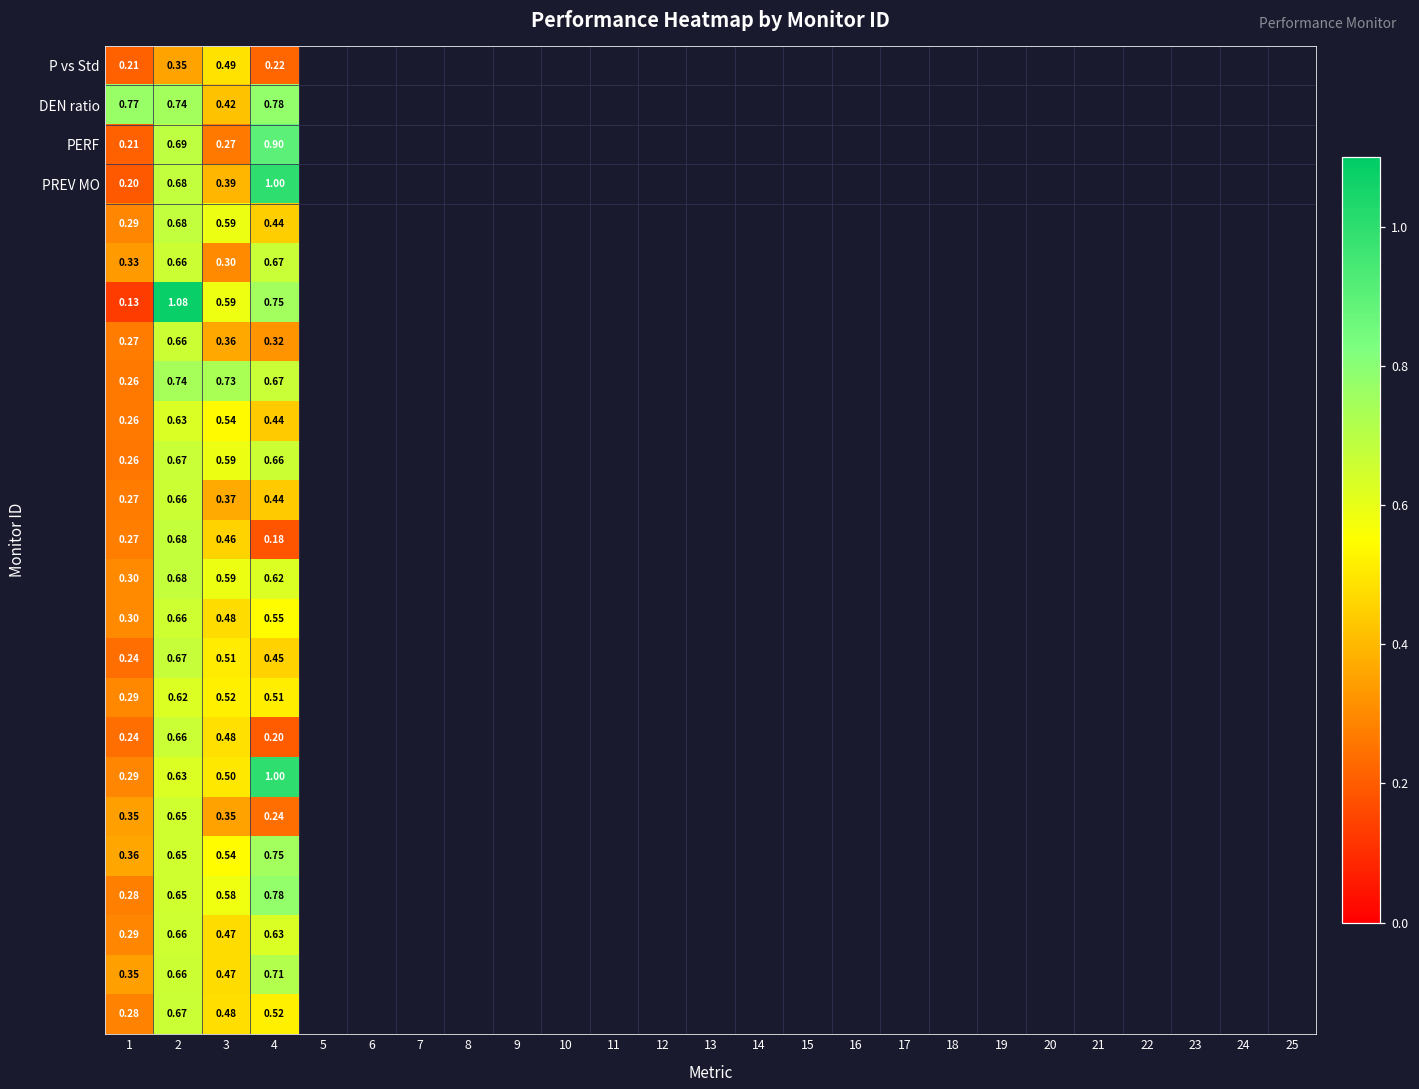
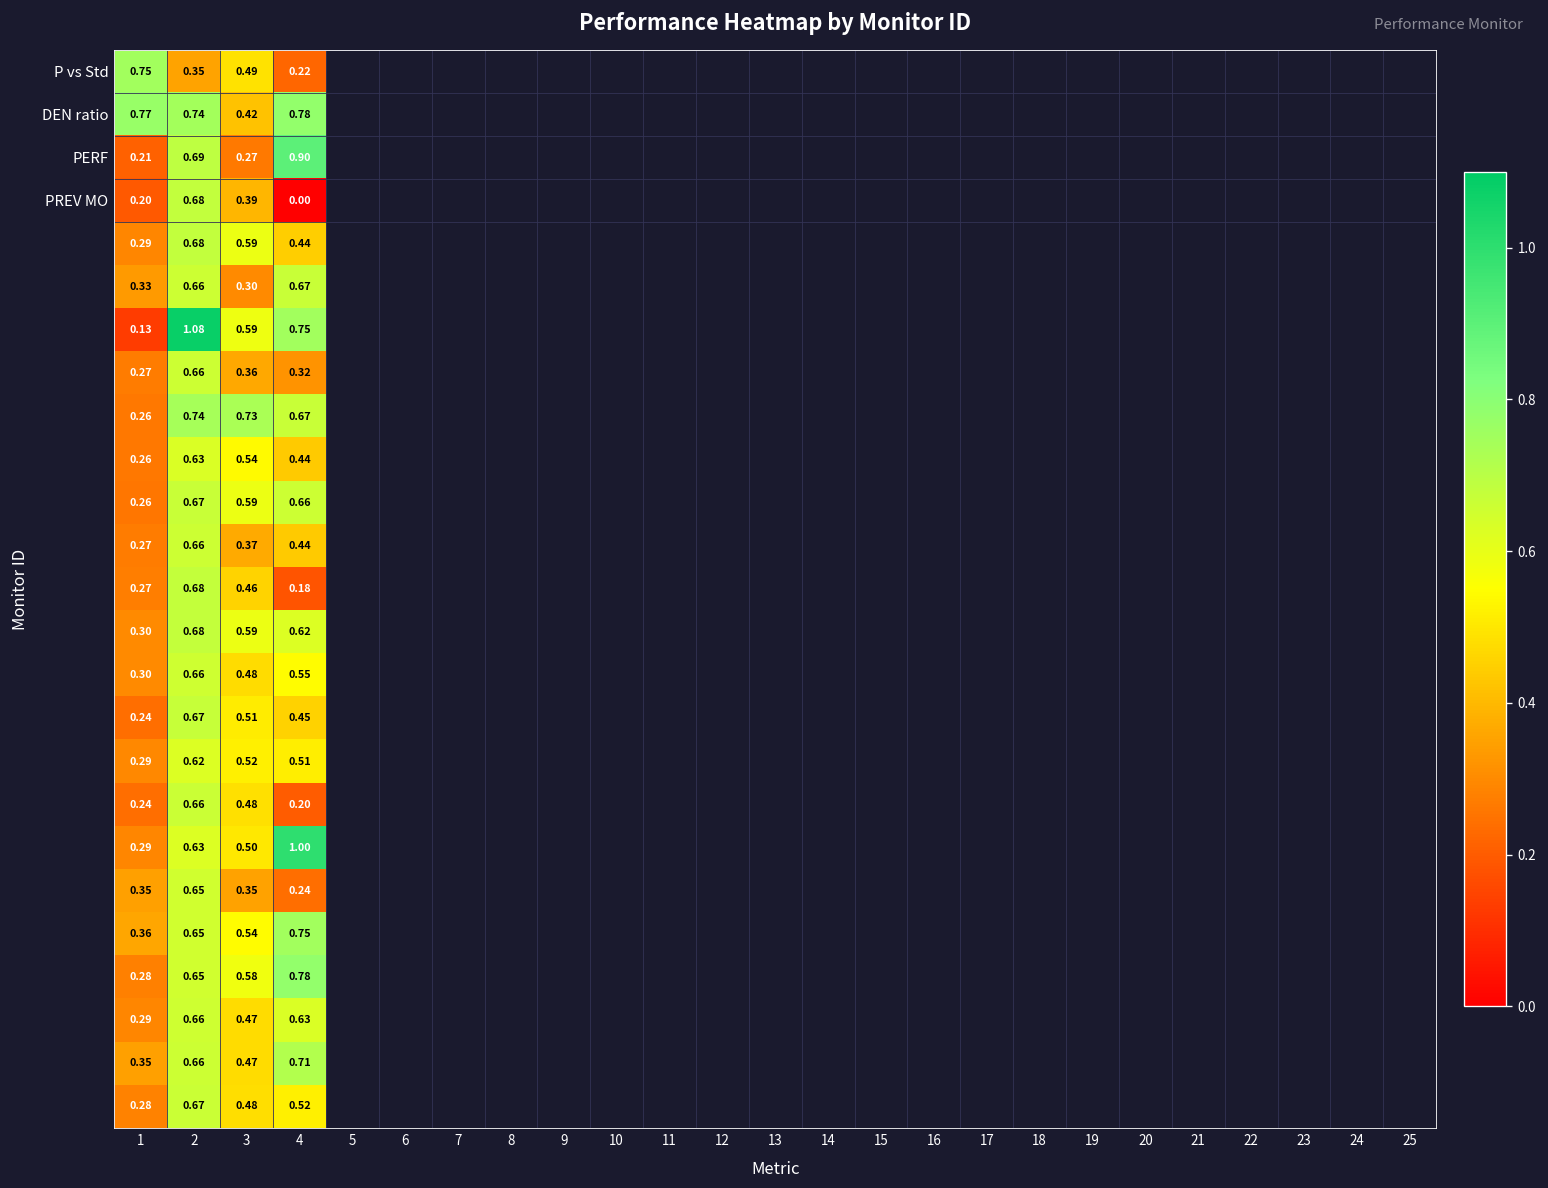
  {
    "P vs Std": {
-     "1": 0.21,
+     "1": 0.75,
      "2": 0.35,
      "3": 0.49,
      "4": 0.22
    },
    "DEN ratio": {
      "1": 0.77,
      "2": 0.74,
      "3": 0.42,
      "4": 0.78
    },
    "PERF": {
      "1": 0.21,
      "2": 0.69,
      "3": 0.27,
      "4": 0.90
    },
    "PREV MO": {
      "1": 0.20,
      "2": 0.68,
      "3": 0.39,
-     "4": 1.00
+     "4": 0.00
    }
  }
